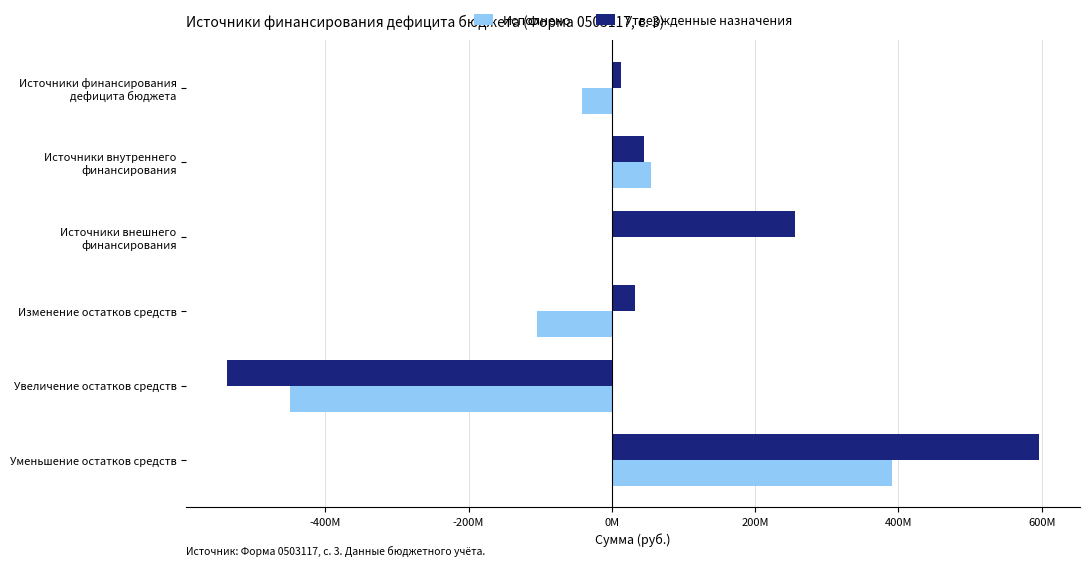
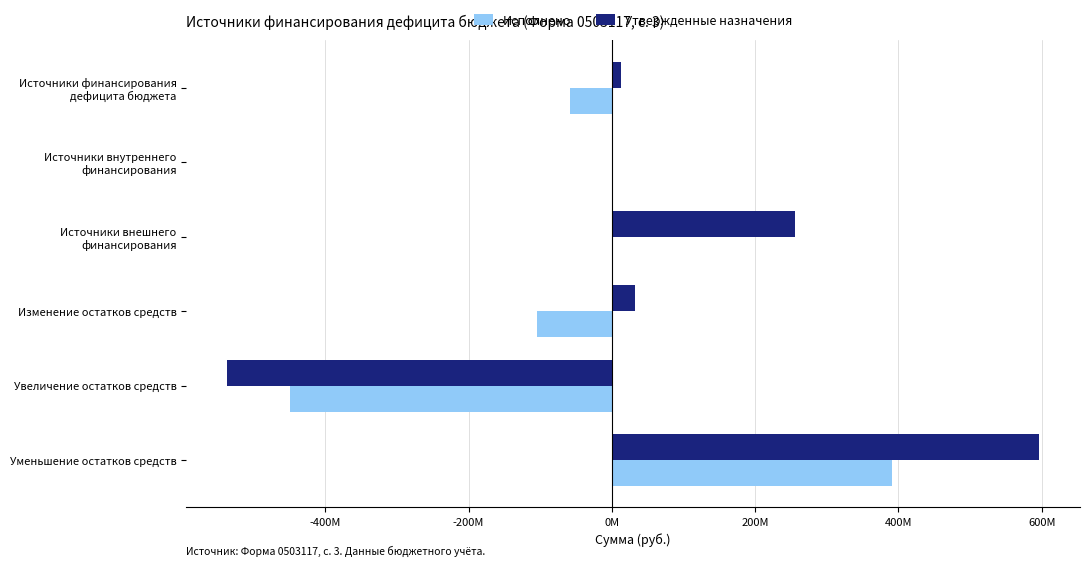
  {
    "Исполнено": {
-     "Источники финансирования дефицита бюджета": -40000000,
-     "Источники внутреннего финансирования": 50000000,
+     "Источники финансирования дефицита бюджета": -60000000,
+     "Источники внутреннего финансирования": 0,
      "Источники внешнего финансирования": 0,
      "Изменение остатков средств": -100000000,
      "Увеличение остатков средств": -450000000,
      "Уменьшение остатков средств": 390000000
    },
    "Утвержденные назначения": {
      "Источники финансирования дефицита бюджета": 10000000,
-     "Источники внутреннего финансирования": 40000000,
+     "Источники внутреннего финансирования": 0,
      "Источники внешнего финансирования": 260000000,
      "Изменение остатков средств": 30000000,
      "Увеличение остатков средств": -540000000,
      "Уменьшение остатков средств": 600000000
    }
  }
